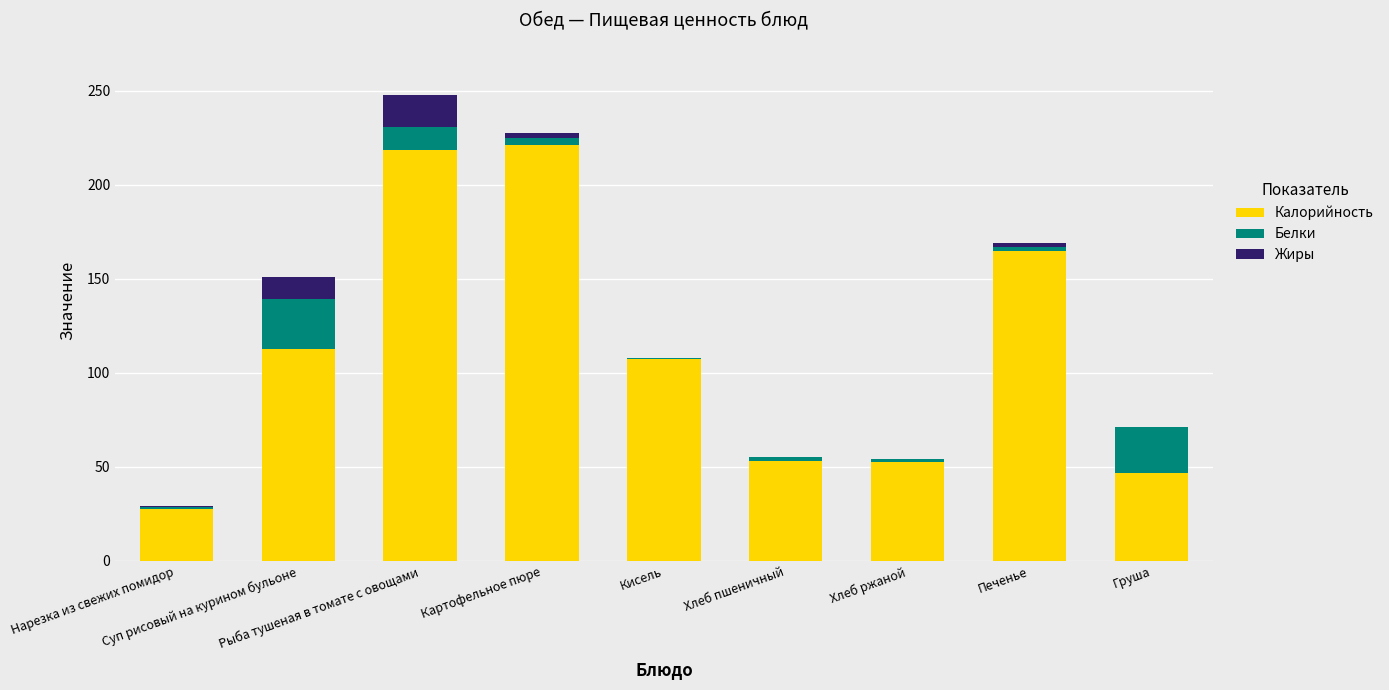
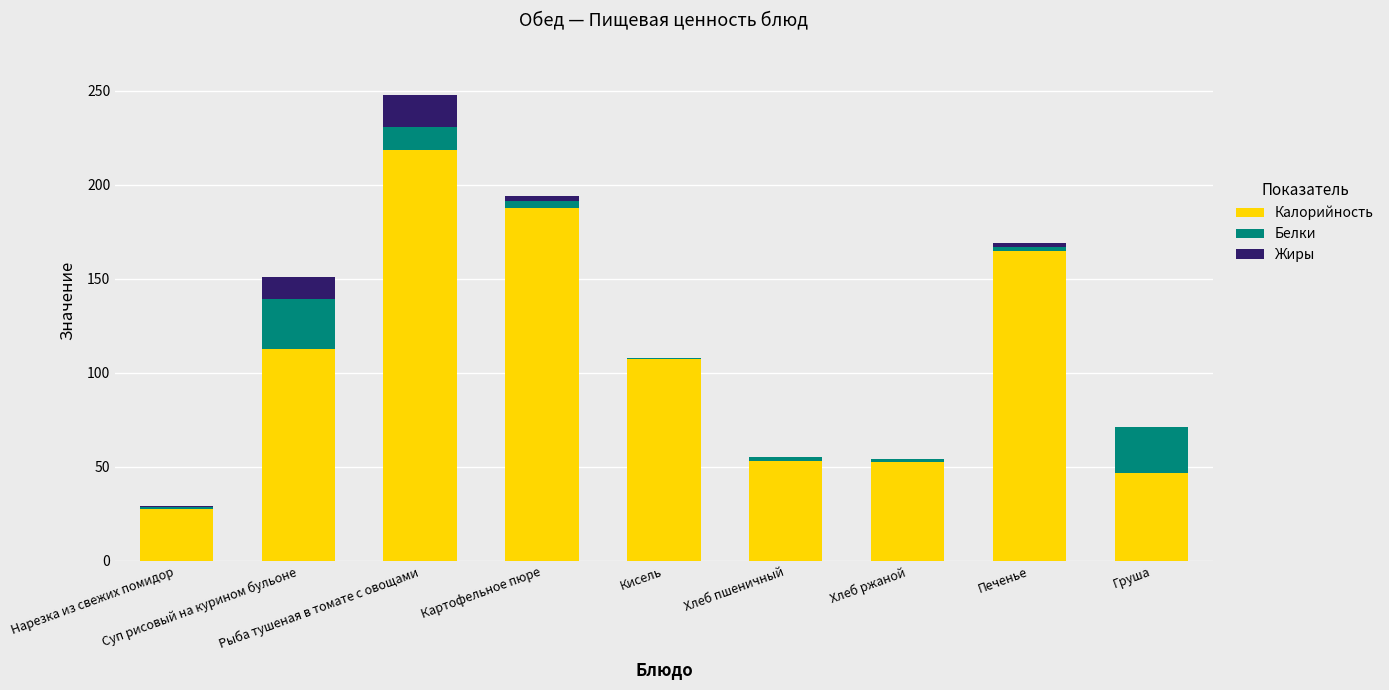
  {
    "Калорийность": {
      "Нарезка из свежих помидор": 28,
      "Суп рисовый на курином бульоне": 113,
      "Рыба тушеная в томате с овощами": 219,
-     "Картофельное пюре": 221,
+     "Картофельное пюре": 188,
      "Кисель": 108,
      "Хлеб пшеничный": 53,
      "Хлеб ржаной": 53,
      "Печенье": 165,
      "Груша": 47
    },
    "Белки": {
      "Суп рисовый на курином бульоне": 26,
      "Рыба тушеная в томате с овощами": 12,
      "Картофельное пюре": 4,
      "Хлеб пшеничный": 2,
      "Хлеб ржаной": 2,
      "Печенье": 2,
      "Груша": 24
    },
    "Жиры": {
      "Суп рисовый на курином бульоне": 12,
      "Рыба тушеная в томате с овощами": 17,
      "Картофельное пюре": 3,
      "Печенье": 2
    }
  }
